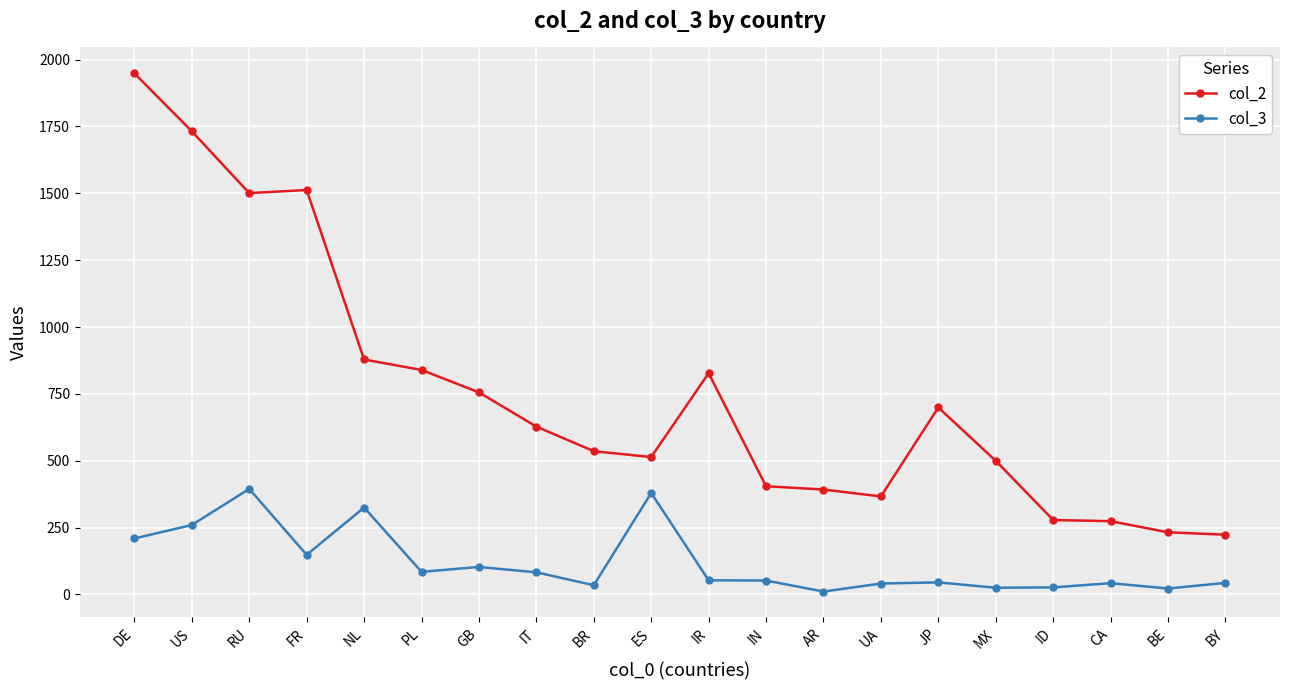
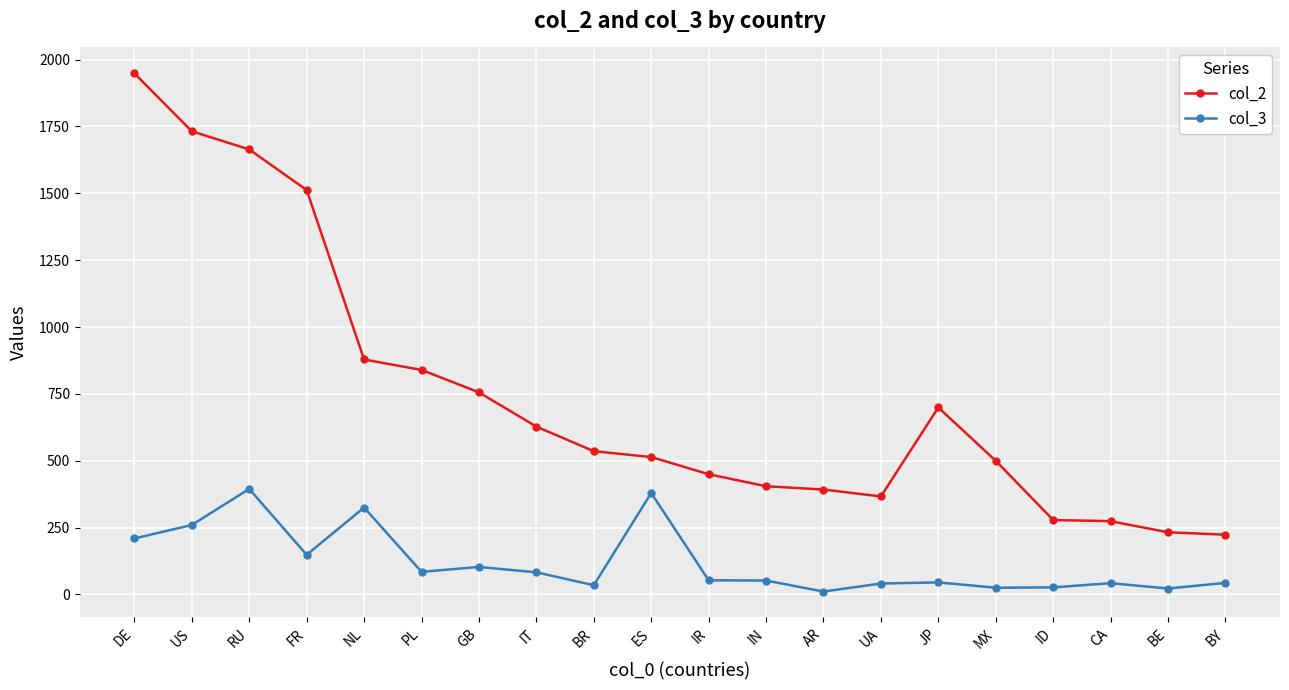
  {
    "col_2": {
      "DE": 1950,
      "US": 1730,
-     "RU": 1500,
+     "RU": 1660,
      "FR": 1510,
      "NL": 880,
      "PL": 840,
      "GB": 760,
      "IT": 630,
      "BR": 540,
      "ES": 510,
-     "IR": 830,
+     "IR": 450,
      "IN": 400,
      "AR": 390,
      "UA": 370,
      "JP": 700,
      "MX": 500,
      "ID": 280,
      "CA": 270,
      "BE": 230,
      "BY": 220
    },
    "col_3": {
      "DE": 210,
      "US": 260,
      "RU": 390,
      "FR": 150,
      "NL": 330,
      "PL": 80,
      "GB": 100,
      "IT": 80,
      "BR": 30,
      "ES": 380,
      "IR": 50,
      "IN": 50,
      "AR": 10,
      "UA": 40,
      "JP": 50,
      "MX": 30,
      "ID": 30,
      "CA": 40,
      "BE": 20,
      "BY": 40
    }
  }
